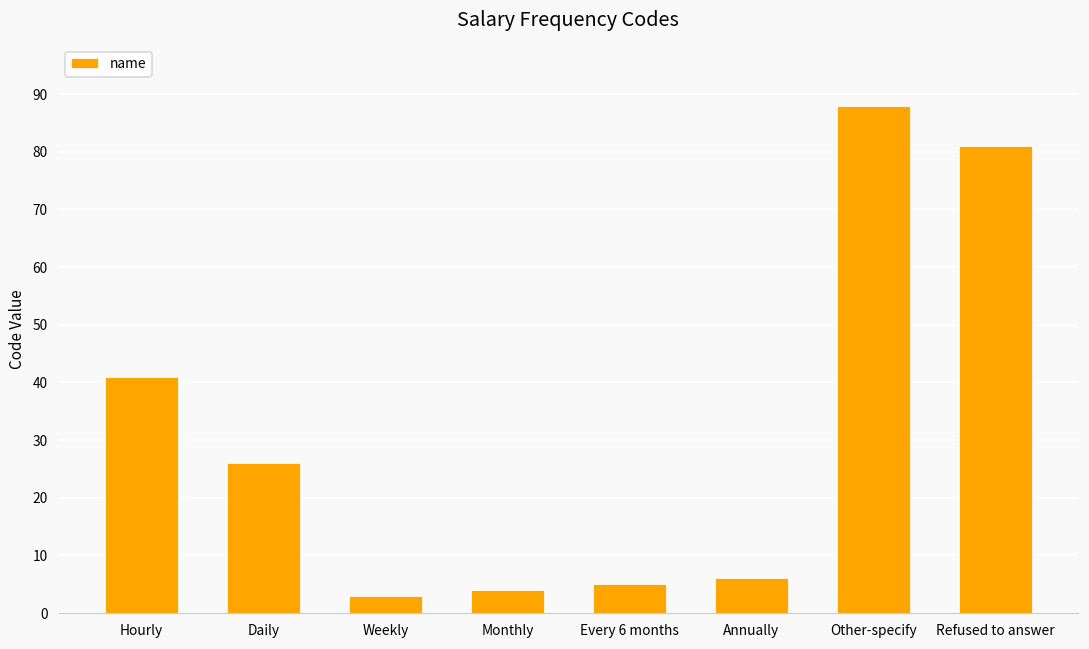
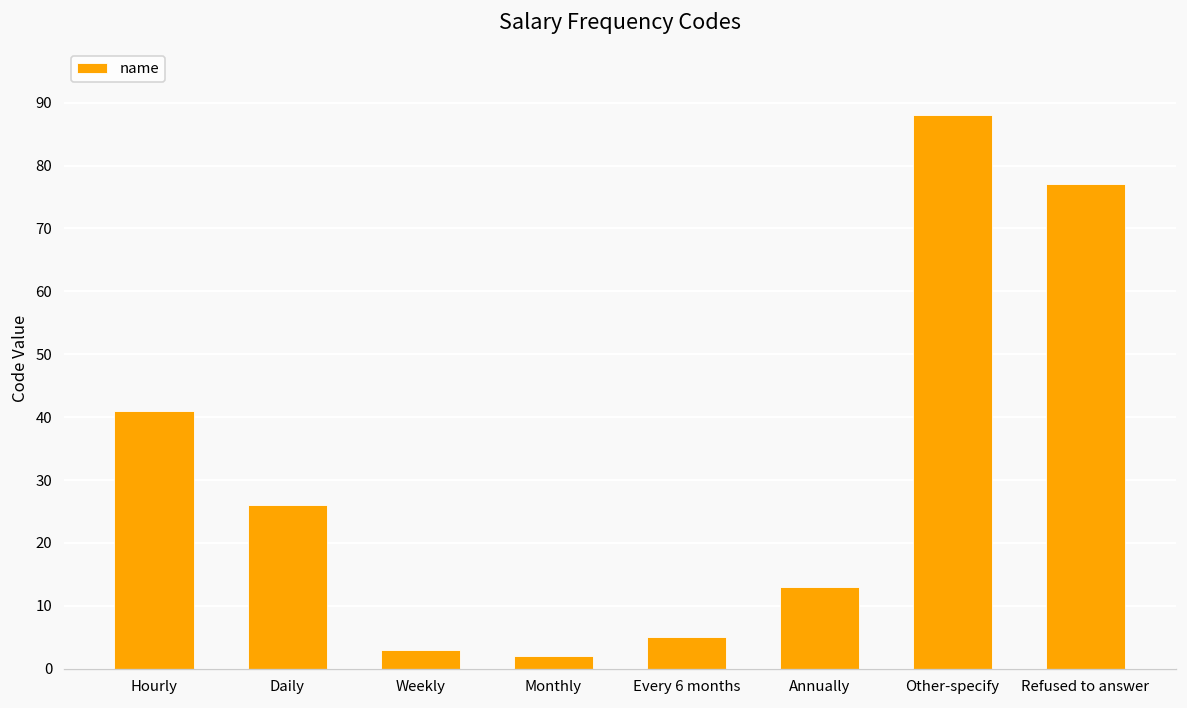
  {
    "Hourly": 41,
    "Daily": 26,
    "Weekly": 3,
-   "Monthly": 4,
+   "Monthly": 2,
    "Every 6 months": 5,
-   "Annually": 6,
+   "Annually": 13,
    "Other-specify": 88,
-   "Refused to answer": 81
+   "Refused to answer": 77
  }
